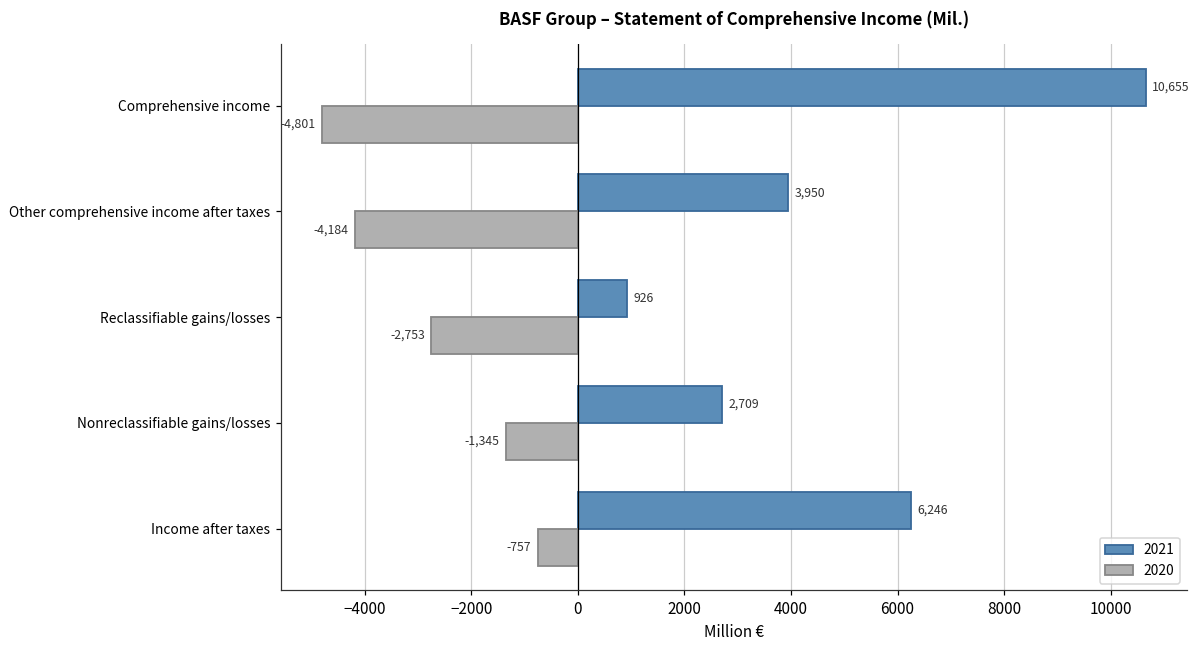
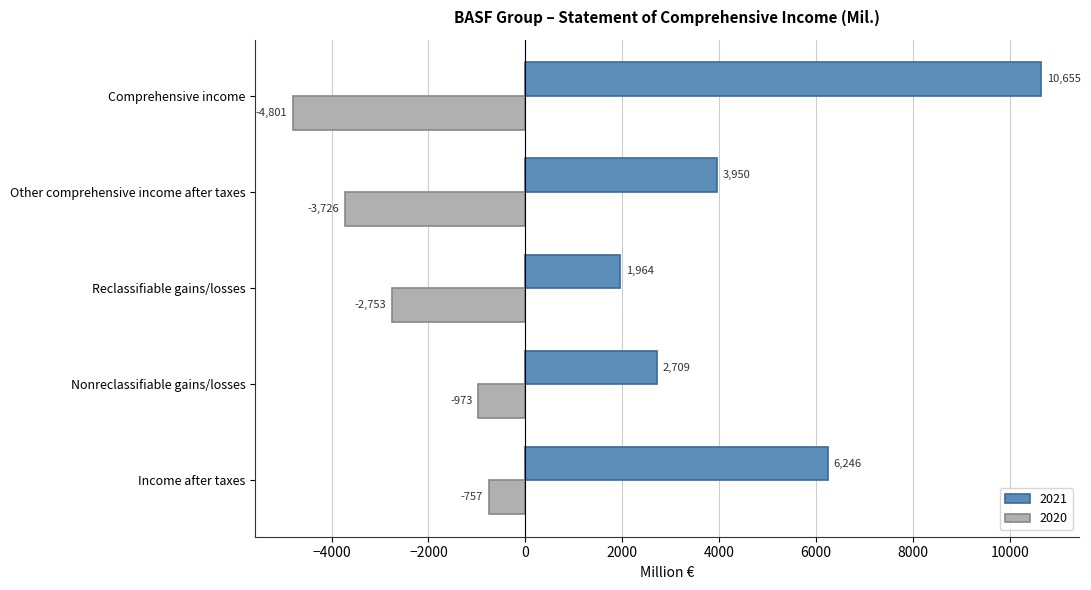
  {
    "2021": {
      "Comprehensive income": "10,655",
      "Other comprehensive income after taxes": "3,950",
-     "Reclassifiable gains/losses": "926",
+     "Reclassifiable gains/losses": "1,964",
      "Nonreclassifiable gains/losses": "2,709",
      "Income after taxes": "6,246"
    },
    "2020": {
      "Comprehensive income": "-4,801",
-     "Other comprehensive income after taxes": "-4,184",
+     "Other comprehensive income after taxes": "-3,726",
      "Reclassifiable gains/losses": "-2,753",
-     "Nonreclassifiable gains/losses": "-1,345",
+     "Nonreclassifiable gains/losses": "-973",
      "Income after taxes": "-757"
    }
  }
